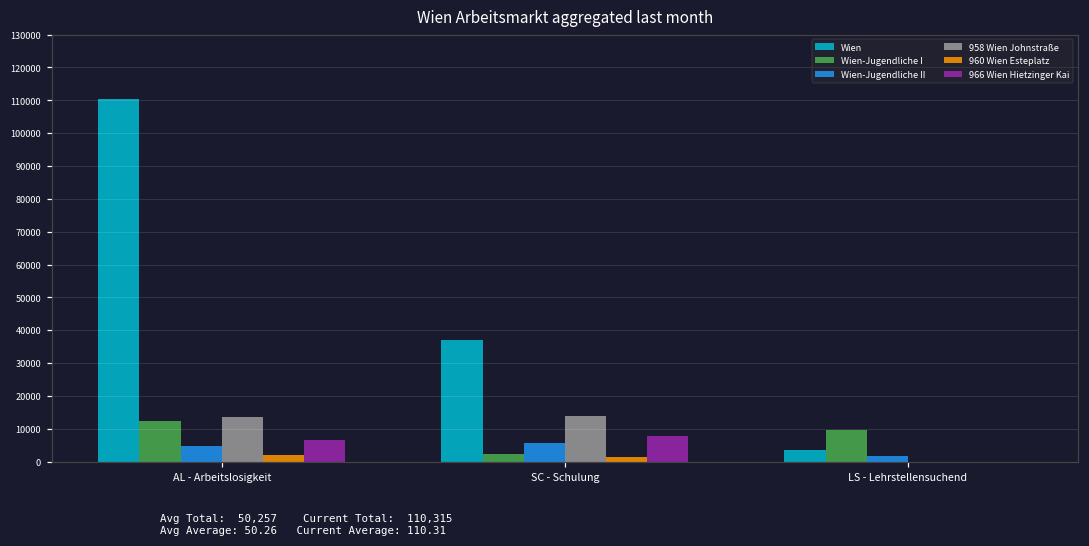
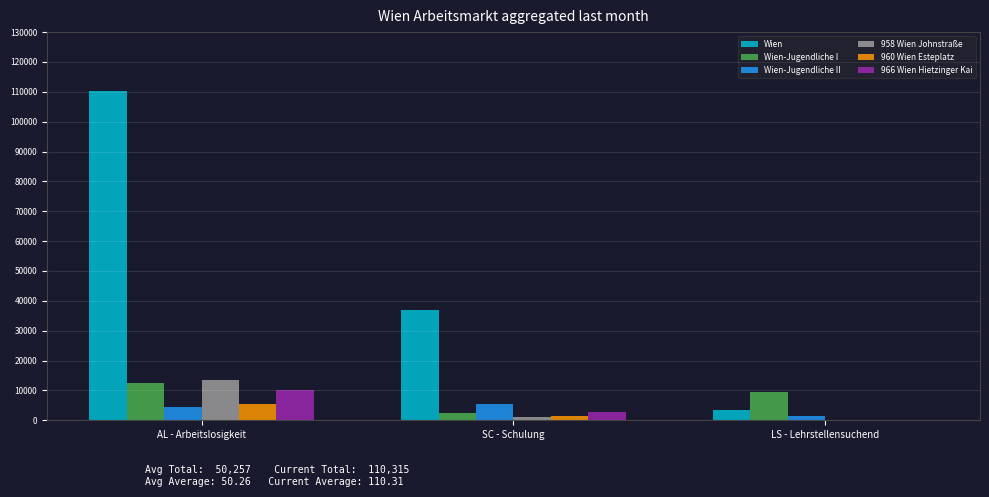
  {
    "Wien-Jugendliche I": {
      "AL - Arbeitslosigkeit": 12000,
      "SC - Schulung": 2000,
      "LS - Lehrstellensuchend": 10000
    },
    "958 Wien Johnstraße": {
      "AL - Arbeitslosigkeit": 13000,
-     "SC - Schulung": 14000
+     "SC - Schulung": 1000
    },
    "960 Wien Esteplatz": {
-     "AL - Arbeitslosigkeit": 2000,
+     "AL - Arbeitslosigkeit": 6000,
      "SC - Schulung": 1000,
      "LS - Lehrstellensuchend": 0
    },
    "966 Wien Hietzinger Kai": {
-     "AL - Arbeitslosigkeit": 6000,
-     "SC - Schulung": 8000,
+     "AL - Arbeitslosigkeit": 10000,
+     "SC - Schulung": 3000,
      "LS - Lehrstellensuchend": 0
    }
  }
